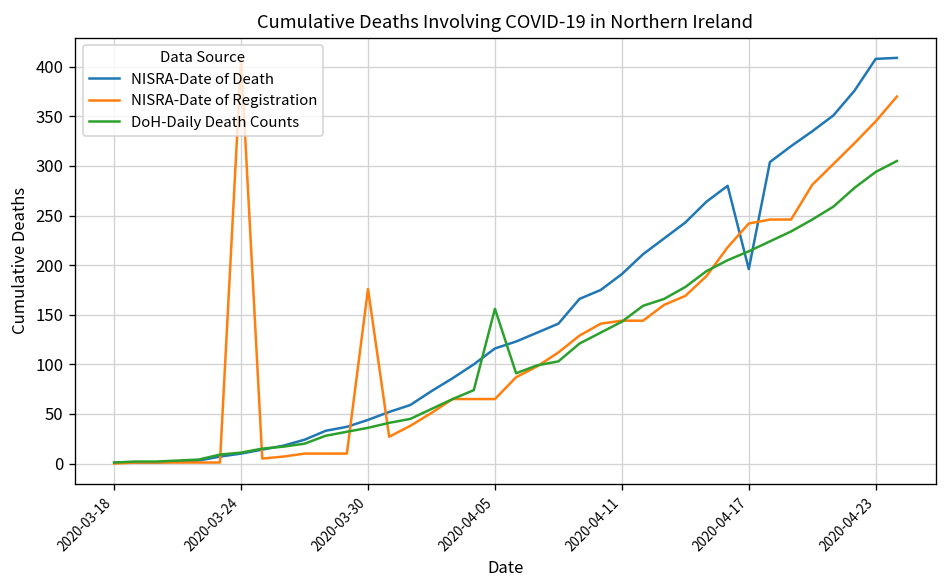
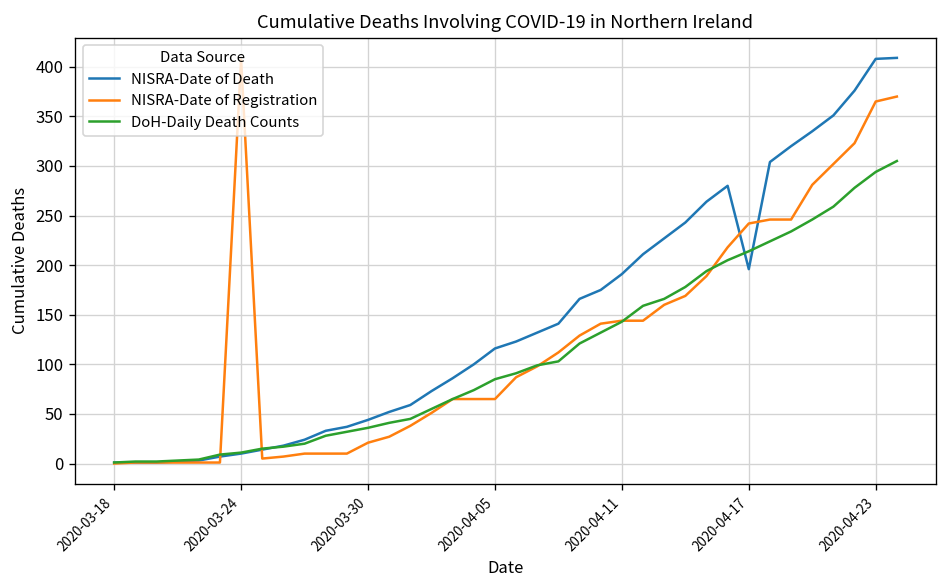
  {
    "NISRA-Date of Death": {
      "2020-03-30": 40,
      "2020-04-05": 120,
      "2020-04-11": 190,
      "2020-04-17": 200,
      "2020-04-23": 410
    },
    "NISRA-Date of Registration": {
-     "2020-03-30": 180,
+     "2020-03-30": 20,
      "2020-04-05": 70,
      "2020-04-17": 240,
-     "2020-04-23": 350
+     "2020-04-23": 370
    },
    "DoH-Daily Death Counts": {
      "2020-03-30": 40,
-     "2020-04-05": 160,
+     "2020-04-05": 90,
      "2020-04-17": 210,
      "2020-04-23": 290
    }
  }
